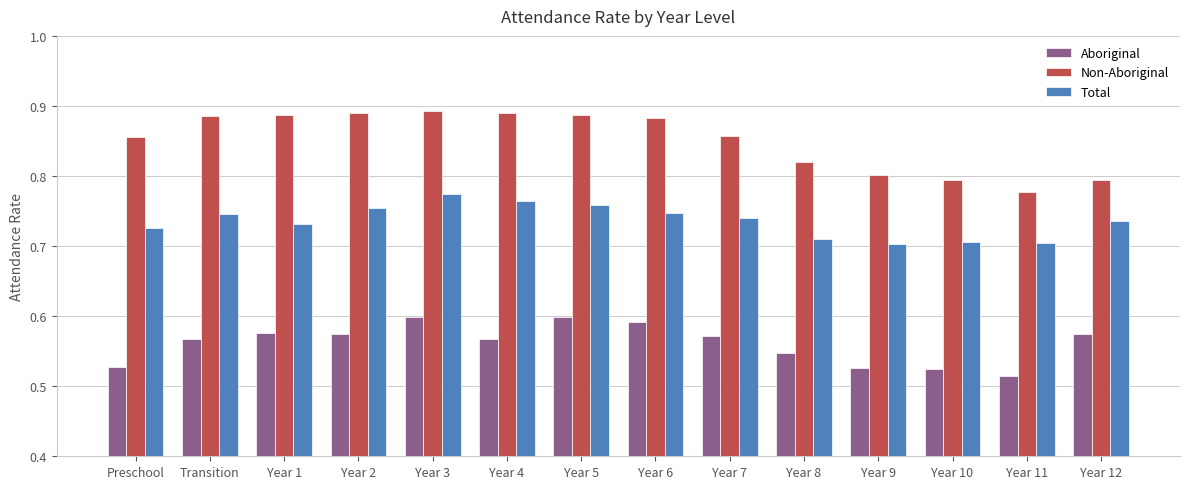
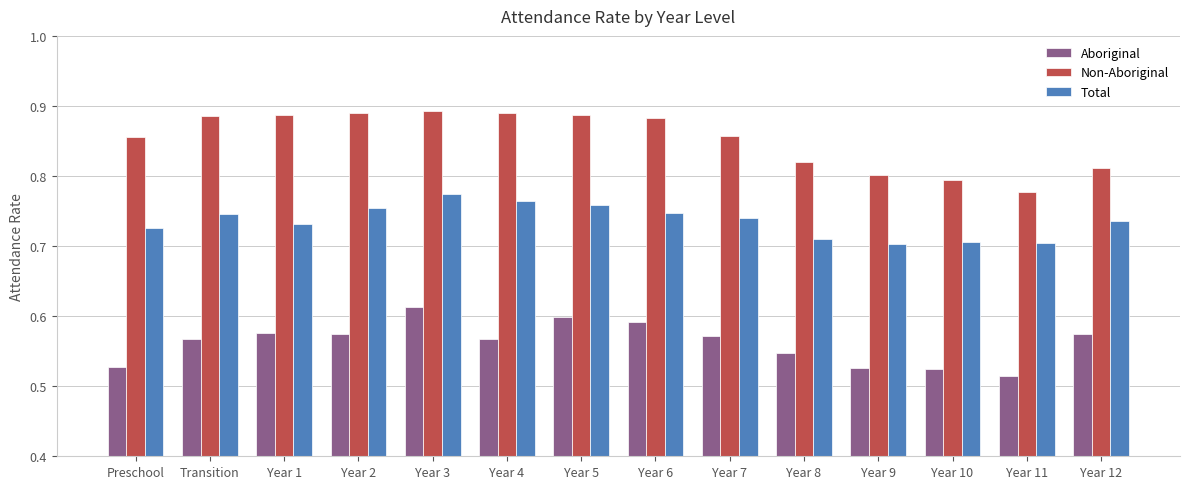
  {
    "Aboriginal": {
      "Preschool": 0.53,
      "Transition": 0.57,
      "Year 1": 0.58,
      "Year 2": 0.58,
-     "Year 3": 0.60,
+     "Year 3": 0.61,
      "Year 4": 0.57,
      "Year 5": 0.60,
      "Year 6": 0.59,
      "Year 7": 0.57,
      "Year 8": 0.55,
      "Year 9": 0.53,
      "Year 10": 0.52,
      "Year 11": 0.52,
      "Year 12": 0.58
    },
    "Non-Aboriginal": {
      "Preschool": 0.86,
      "Transition": 0.89,
      "Year 1": 0.89,
      "Year 2": 0.89,
      "Year 3": 0.89,
      "Year 4": 0.89,
      "Year 5": 0.89,
      "Year 6": 0.88,
      "Year 7": 0.86,
      "Year 8": 0.82,
      "Year 9": 0.80,
      "Year 10": 0.79,
      "Year 11": 0.78,
-     "Year 12": 0.79
+     "Year 12": 0.81
    },
    "Total": {
      "Preschool": 0.73,
      "Transition": 0.75,
      "Year 1": 0.73,
      "Year 2": 0.75,
      "Year 3": 0.78,
      "Year 4": 0.76,
      "Year 5": 0.76,
      "Year 6": 0.75,
      "Year 7": 0.74,
      "Year 8": 0.71,
      "Year 9": 0.70,
      "Year 10": 0.71,
      "Year 11": 0.70,
      "Year 12": 0.74
    }
  }
